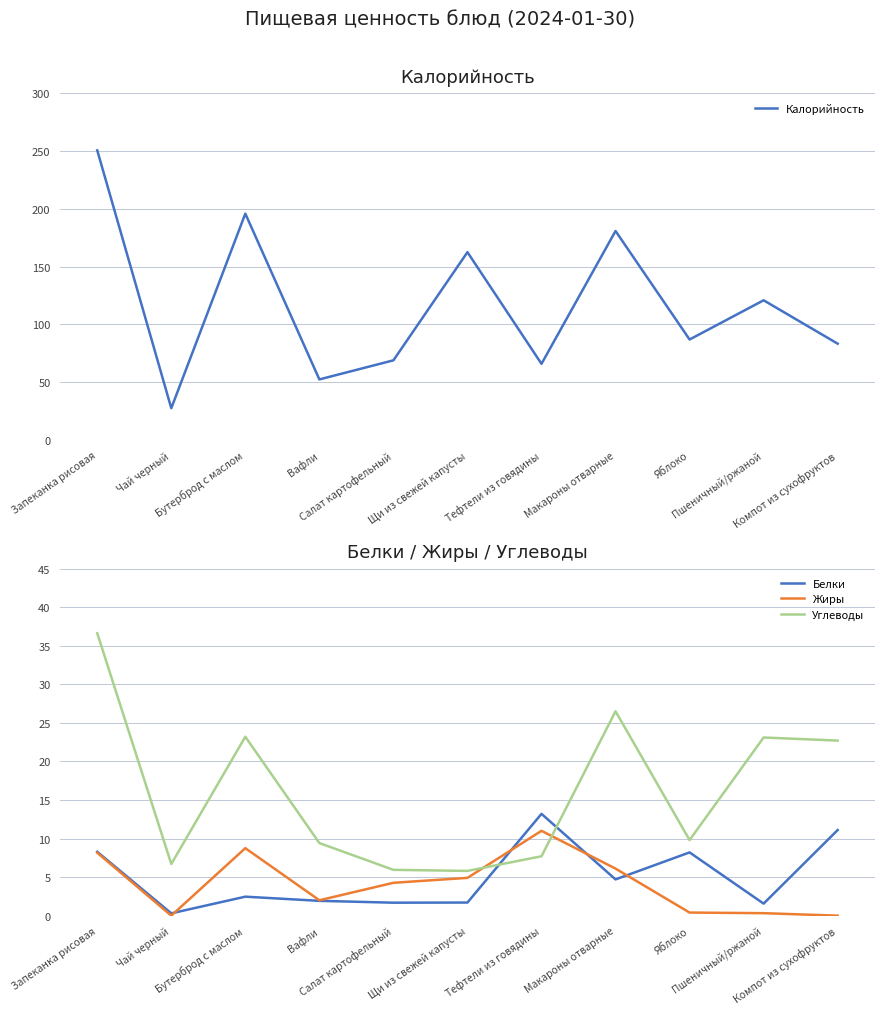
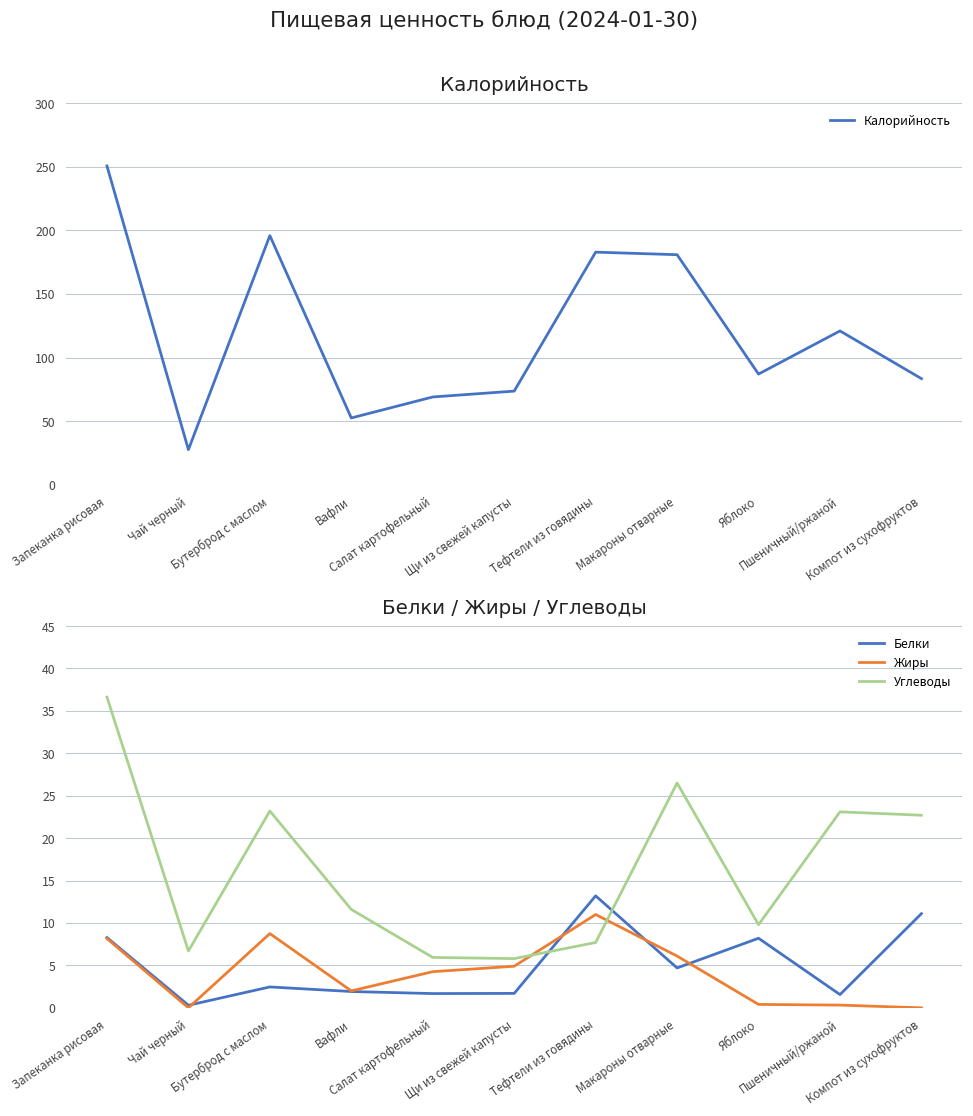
  {
    "Калорийность": {
      "Запеканка рисовая": 251,
      "Чай черный": 28,
      "Бутерброд с маслом": 196,
      "Вафли": 53,
      "Салат картофельный": 69,
-     "Щи из свежей капусты": 163,
-     "Тефтели из говядины": 66,
+     "Щи из свежей капусты": 74,
+     "Тефтели из говядины": 183,
      "Макароны отварные": 181,
      "Яблоко": 87,
      "Пшеничный/ржаной": 121,
      "Компот из сухофруктов": 83
    },
    "Белки / Жиры / Углеводы": {
      "Белки": {
        "Бутерброд с маслом": 2,
        "Салат картофельный": 2,
        "Щи из свежей капусты": 2,
        "Тефтели из говядины": 13,
        "Макароны отварные": 5,
        "Яблоко": 8,
        "Пшеничный/ржаной": 2,
        "Компот из сухофруктов": 11
      },
      "Жиры": {
        "Бутерброд с маслом": 9,
        "Салат картофельный": 4,
        "Щи из свежей капусты": 5,
        "Тефтели из говядины": 11,
        "Макароны отварные": 6,
        "Яблоко": 0,
        "Пшеничный/ржаной": 0,
        "Компот из сухофруктов": 0
      },
      "Углеводы": {
        "Запеканка рисовая": 37,
        "Чай черный": 7,
        "Бутерброд с маслом": 23,
-       "Вафли": 9,
+       "Вафли": 12,
        "Салат картофельный": 6,
        "Щи из свежей капусты": 6,
        "Тефтели из говядины": 8,
        "Макароны отварные": 27,
        "Яблоко": 10,
        "Пшеничный/ржаной": 23,
        "Компот из сухофруктов": 23
      }
    }
  }
